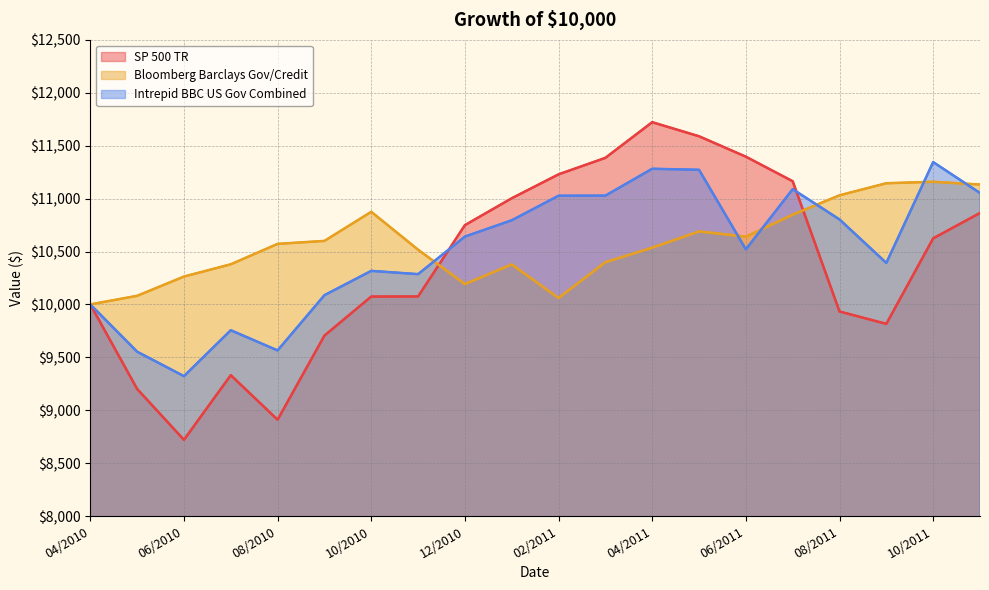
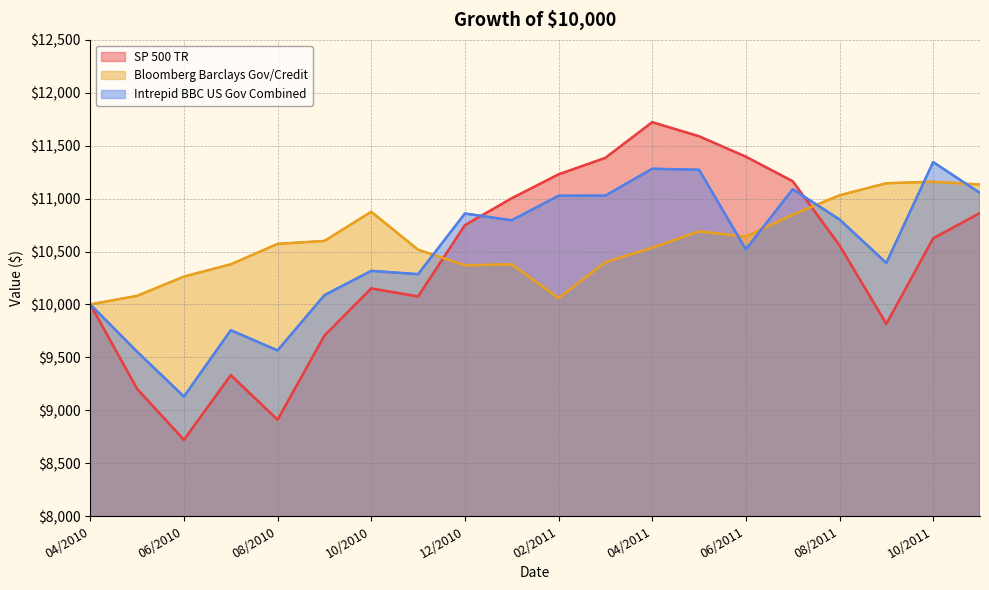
  {
    "SP 500 TR": {
      "06/2010": "$8,720",
      "08/2010": "$8,910",
-     "10/2010": "$10,070",
+     "10/2010": "$10,150",
      "12/2010": "$10,750",
      "02/2011": "$11,230",
      "04/2011": "$11,720",
      "06/2011": "$11,400",
-     "08/2011": "$9,930",
+     "08/2011": "$10,560",
      "10/2011": "$10,620"
    },
    "Bloomberg Barclays Gov/Credit": {
      "06/2010": "$10,260",
      "08/2010": "$10,570",
      "10/2010": "$10,880",
-     "12/2010": "$10,190",
+     "12/2010": "$10,370",
      "02/2011": "$10,060",
      "04/2011": "$10,540",
      "06/2011": "$10,640",
      "08/2011": "$11,030",
      "10/2011": "$11,160"
    },
    "Intrepid BBC US Gov Combined": {
-     "06/2010": "$9,320",
+     "06/2010": "$9,130",
      "08/2010": "$9,570",
      "10/2010": "$10,320",
-     "12/2010": "$10,640",
+     "12/2010": "$10,860",
      "02/2011": "$11,030",
      "04/2011": "$11,280",
      "06/2011": "$10,520",
      "08/2011": "$10,800",
      "10/2011": "$11,350"
    }
  }
